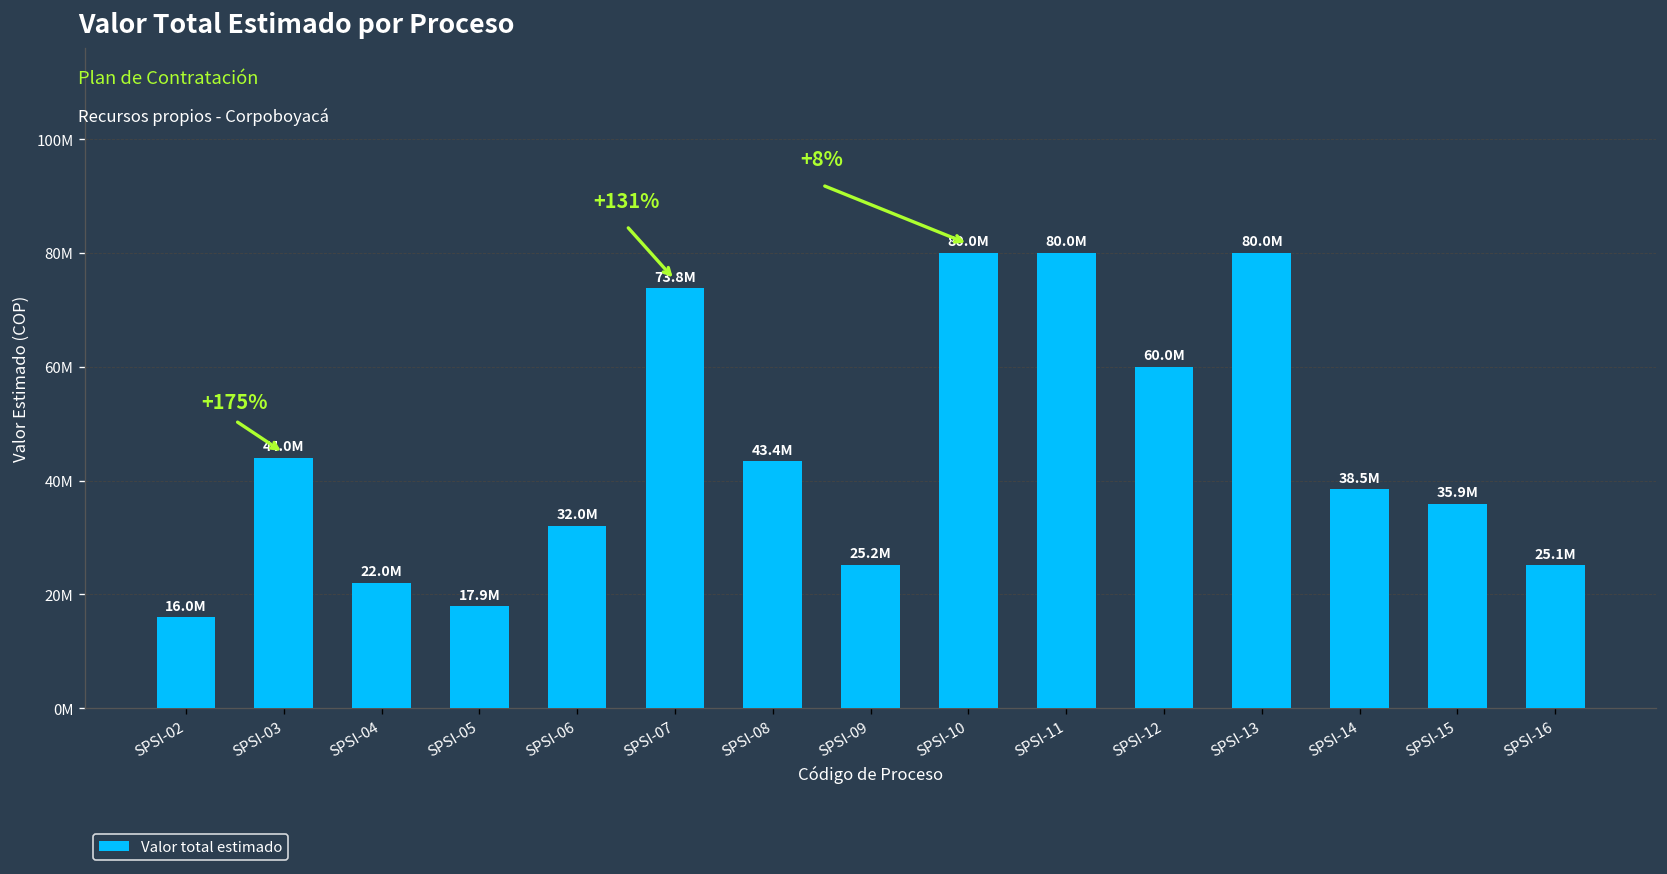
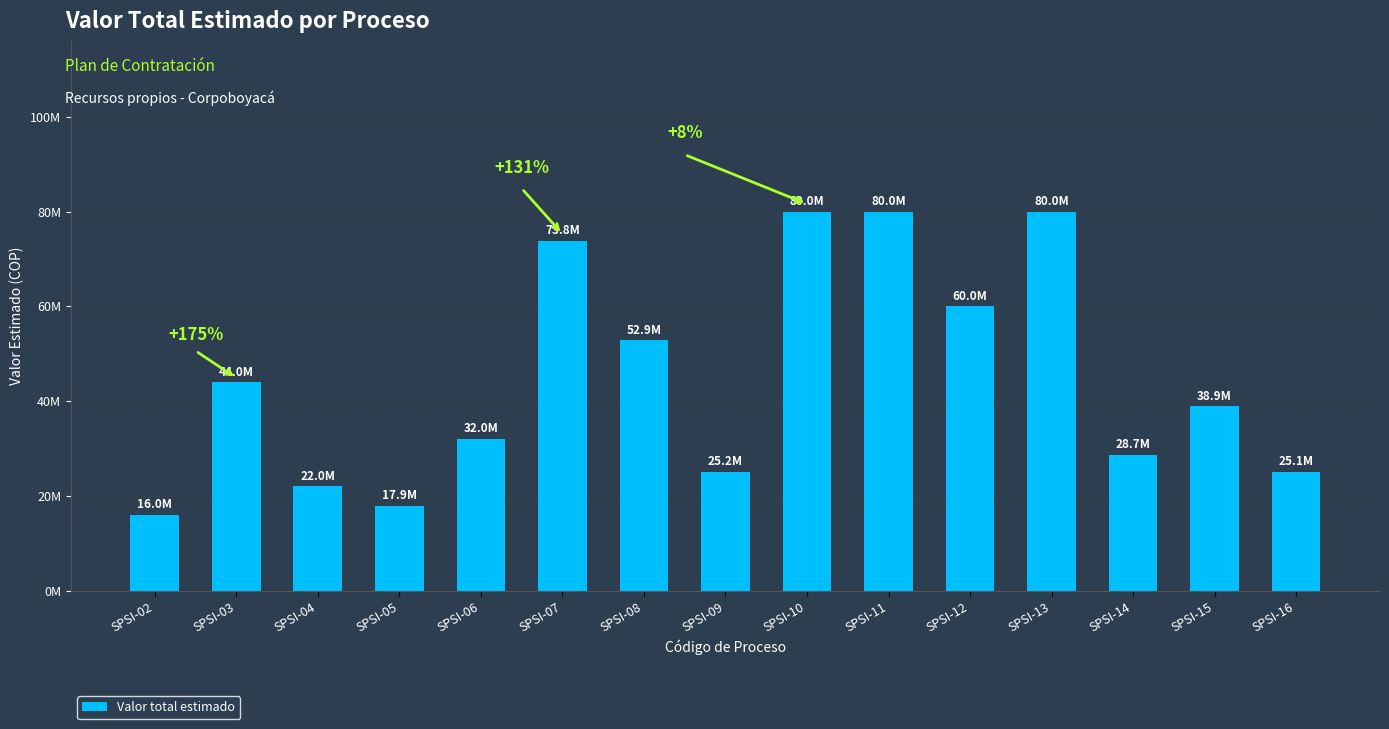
  {
    "SPSI-02": "16.0M",
    "SPSI-03": "44.0M",
    "SPSI-04": "22.0M",
    "SPSI-05": "17.9M",
    "SPSI-06": "32.0M",
    "SPSI-07": "73.8M",
-   "SPSI-08": "43.4M",
+   "SPSI-08": "52.9M",
    "SPSI-09": "25.2M",
    "SPSI-10": "80.0M",
    "SPSI-11": "80.0M",
    "SPSI-12": "60.0M",
    "SPSI-13": "80.0M",
-   "SPSI-14": "38.5M",
-   "SPSI-15": "35.9M",
+   "SPSI-14": "28.7M",
+   "SPSI-15": "38.9M",
    "SPSI-16": "25.1M"
  }
